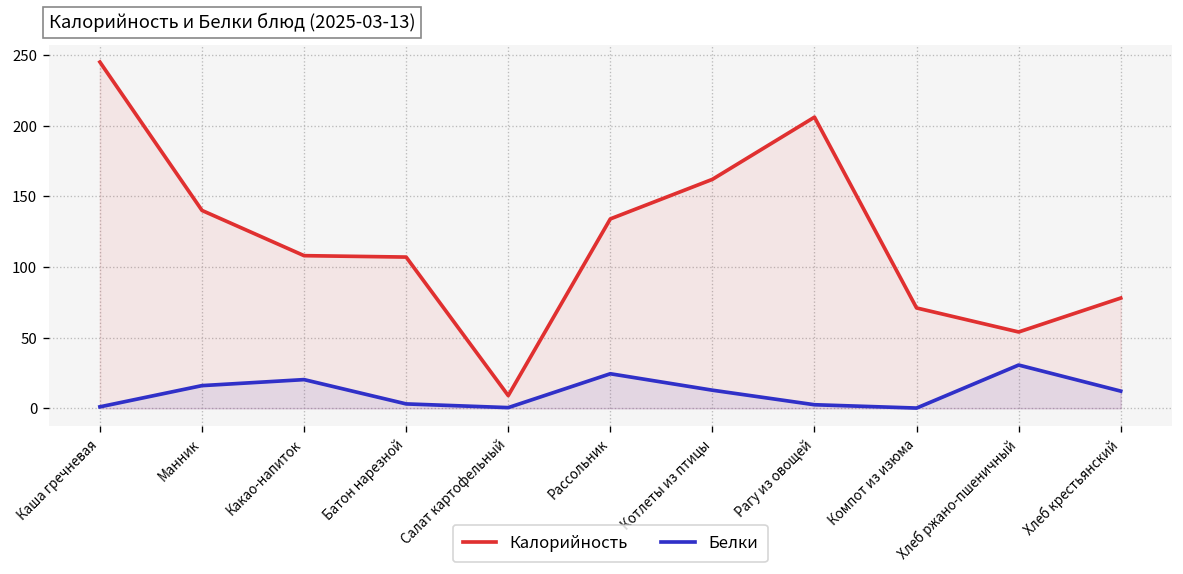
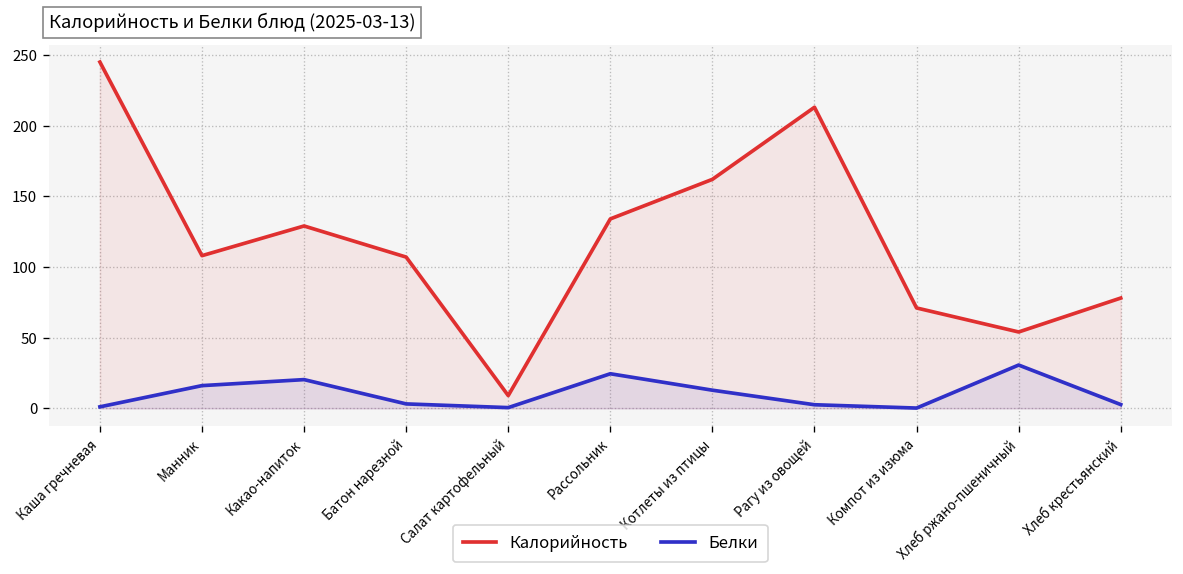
  {
    "Калорийность": {
      "Каша гречневая": 245,
-     "Манник": 140,
-     "Какао-напиток": 108,
+     "Манник": 108,
+     "Какао-напиток": 129,
      "Батон нарезной": 107,
      "Салат картофельный": 9,
      "Рассольник": 134,
      "Котлеты из птицы": 162,
-     "Рагу из овощей": 206,
+     "Рагу из овощей": 213,
      "Компот из изюма": 71,
      "Хлеб ржано-пшеничный": 54,
      "Хлеб крестьянский": 78
    },
    "Белки": {
      "Каша гречневая": 1,
      "Манник": 16,
      "Какао-напиток": 20,
      "Батон нарезной": 3,
      "Салат картофельный": 0,
      "Рассольник": 24,
      "Котлеты из птицы": 13,
      "Рагу из овощей": 3,
      "Компот из изюма": 0,
      "Хлеб ржано-пшеничный": 31,
-     "Хлеб крестьянский": 12
+     "Хлеб крестьянский": 3
    }
  }
